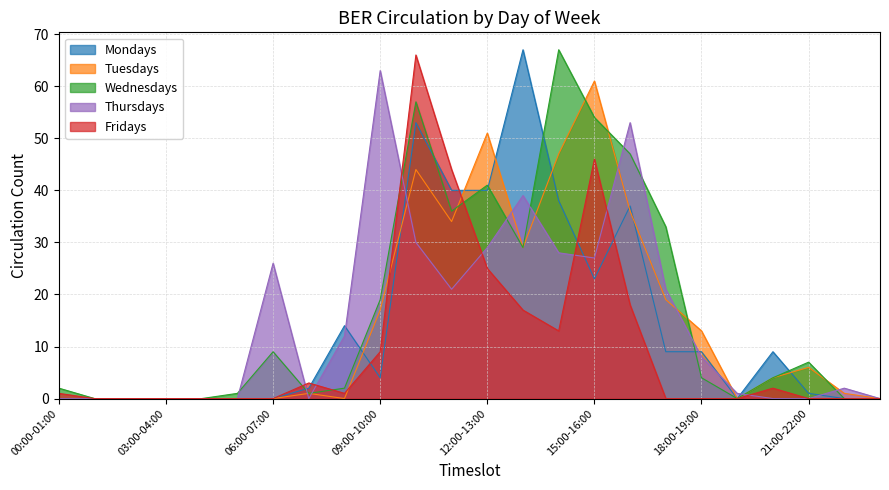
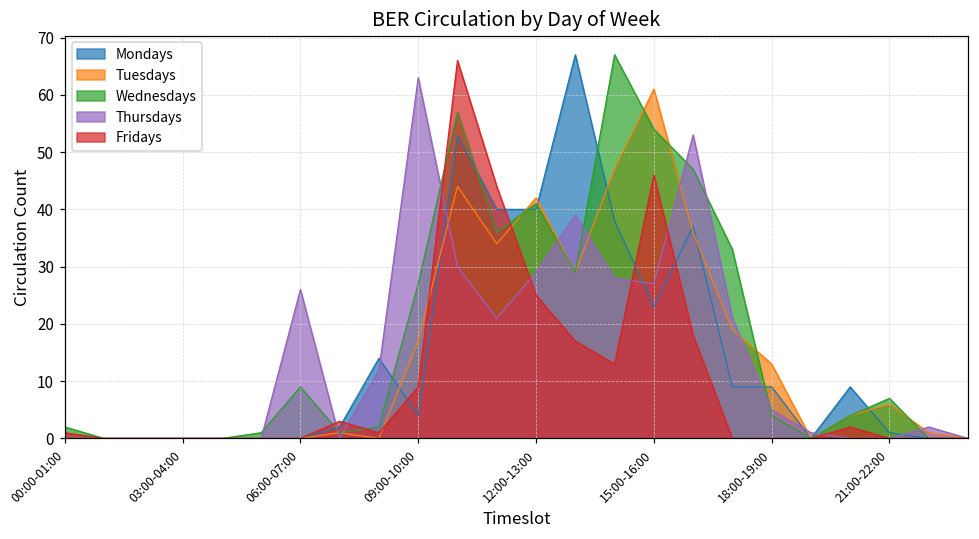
  {
    "Mondays": {
      "09:00-10:00": 4,
      "12:00-13:00": 40,
      "15:00-16:00": 23,
      "18:00-19:00": 9,
      "21:00-22:00": 1
    },
    "Tuesdays": {
      "09:00-10:00": 17,
-     "12:00-13:00": 51,
+     "12:00-13:00": 42,
      "15:00-16:00": 61,
      "18:00-19:00": 13,
      "21:00-22:00": 6
    },
    "Wednesdays": {
      "00:00-01:00": 2,
      "06:00-07:00": 9,
-     "09:00-10:00": 19,
+     "09:00-10:00": 27,
      "12:00-13:00": 41,
      "15:00-16:00": 54,
      "18:00-19:00": 4,
      "21:00-22:00": 7
    },
    "Thursdays": {
      "06:00-07:00": 26,
      "09:00-10:00": 63,
      "12:00-13:00": 29,
      "15:00-16:00": 27,
-     "18:00-19:00": 8
+     "18:00-19:00": 5
    },
    "Fridays": {
      "00:00-01:00": 1,
      "09:00-10:00": 9,
      "12:00-13:00": 25,
      "15:00-16:00": 46,
      "18:00-19:00": 0
    }
  }
